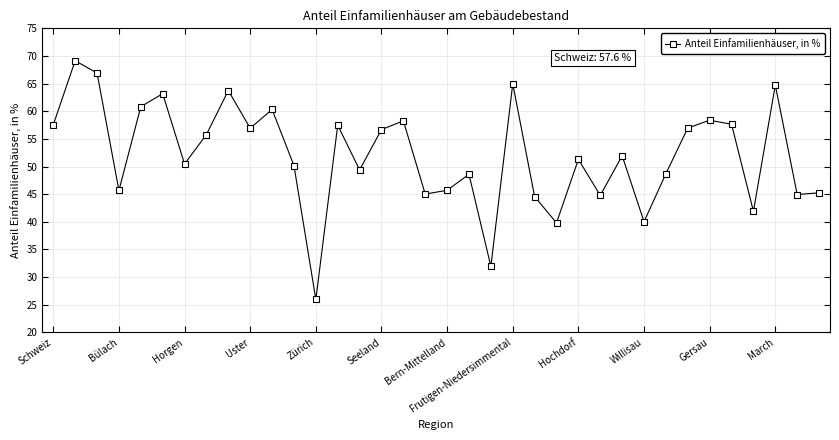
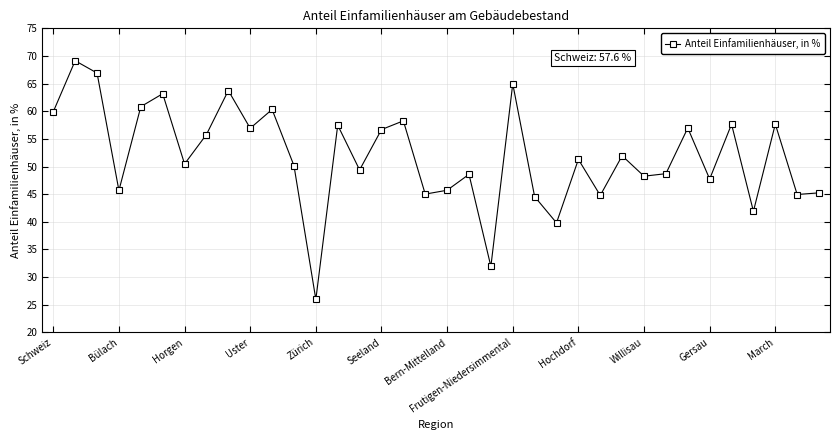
  {
-   "Schweiz": 58,
+   "Schweiz": 60,
    "Bülach": 46,
    "Horgen": 50,
    "Uster": 57,
    "Zürich": 26,
    "Seeland": 57,
    "Bern-Mittelland": 46,
    "Frutigen-Niedersimmental": 65,
    "Hochdorf": 51,
-   "Willisau": 40,
-   "Gersau": 58,
-   "March": 65
+   "Willisau": 48,
+   "Gersau": 48,
+   "March": 58
  }
